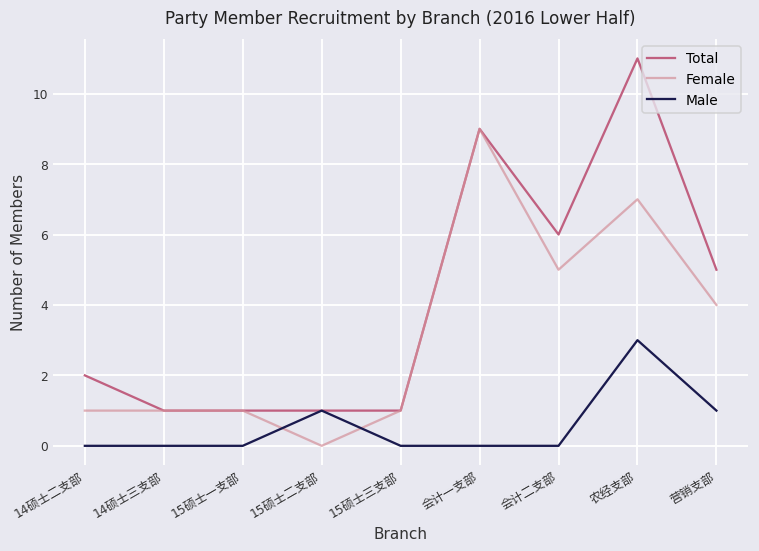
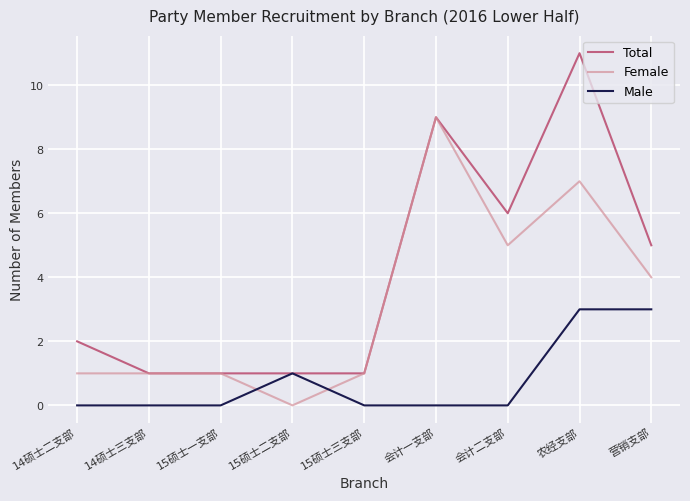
  {
    "Male": {
      "14硕士二支部": 0,
      "14硕士三支部": 0,
      "15硕士一支部": 0,
      "15硕士三支部": 0,
      "会计一支部": 0,
      "会计二支部": 0,
      "农经支部": 3,
-     "营销支部": 1
+     "营销支部": 3
    }
  }
